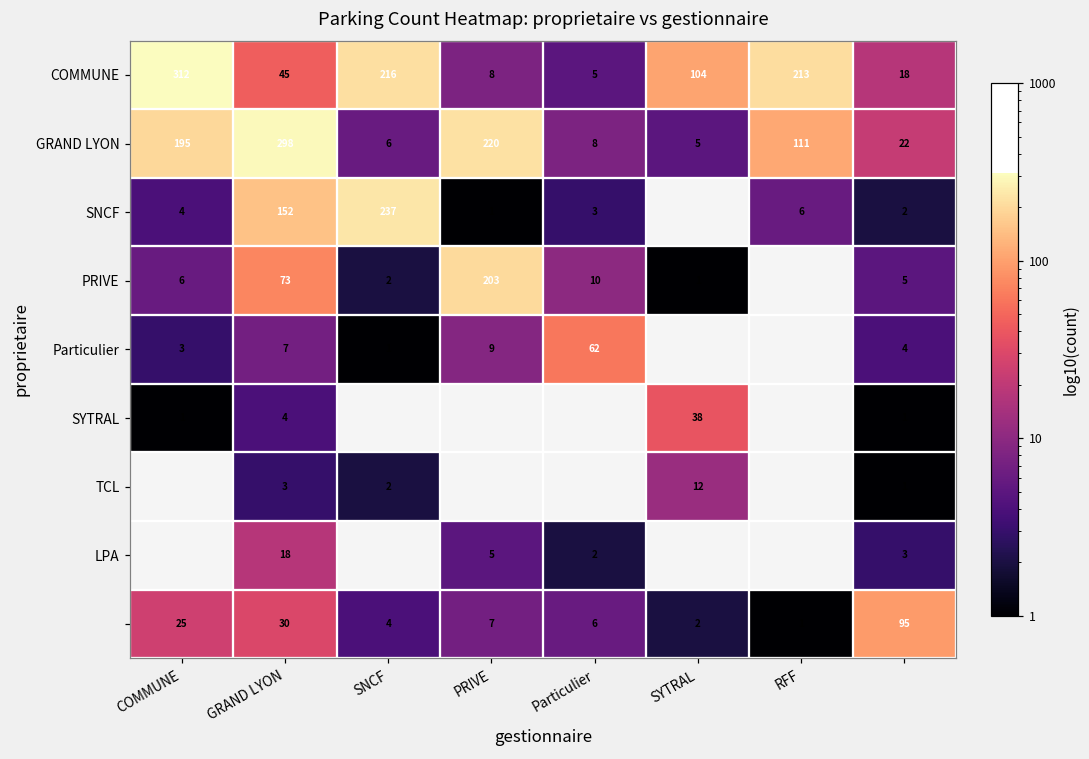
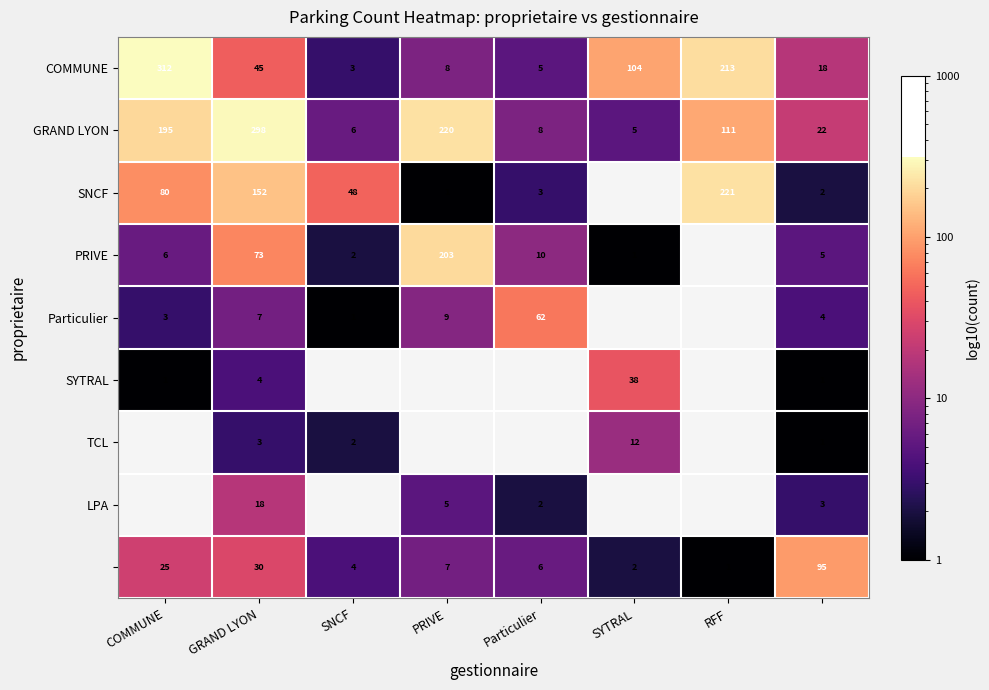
  {
    "COMMUNE": {
      "COMMUNE": 312,
      "GRAND LYON": 45,
-     "SNCF": 216,
+     "SNCF": 3,
      "PRIVE": 8,
      "Particulier": 5,
      "SYTRAL": 104,
      "RFF": 213
    },
    "GRAND LYON": {
      "COMMUNE": 195,
      "GRAND LYON": 298,
      "SNCF": 6,
      "PRIVE": 220,
      "Particulier": 8,
      "SYTRAL": 5,
      "RFF": 111
    },
    "SNCF": {
-     "COMMUNE": 4,
+     "COMMUNE": 80,
      "GRAND LYON": 152,
-     "SNCF": 237,
+     "SNCF": 48,
      "Particulier": 3,
-     "RFF": 6
+     "RFF": 221
    },
    "PRIVE": {
      "COMMUNE": 6,
      "GRAND LYON": 73,
      "SNCF": 2,
      "PRIVE": 203,
      "Particulier": 10
    },
    "Particulier": {
      "COMMUNE": 3,
      "GRAND LYON": 7,
      "PRIVE": 9,
      "Particulier": 62
    },
    "SYTRAL": {
      "GRAND LYON": 4,
      "SYTRAL": 38
    },
    "TCL": {
      "GRAND LYON": 3,
      "SNCF": 2,
      "SYTRAL": 12
    },
    "LPA": {
      "GRAND LYON": 18,
      "PRIVE": 5,
      "Particulier": 2
    }
  }
